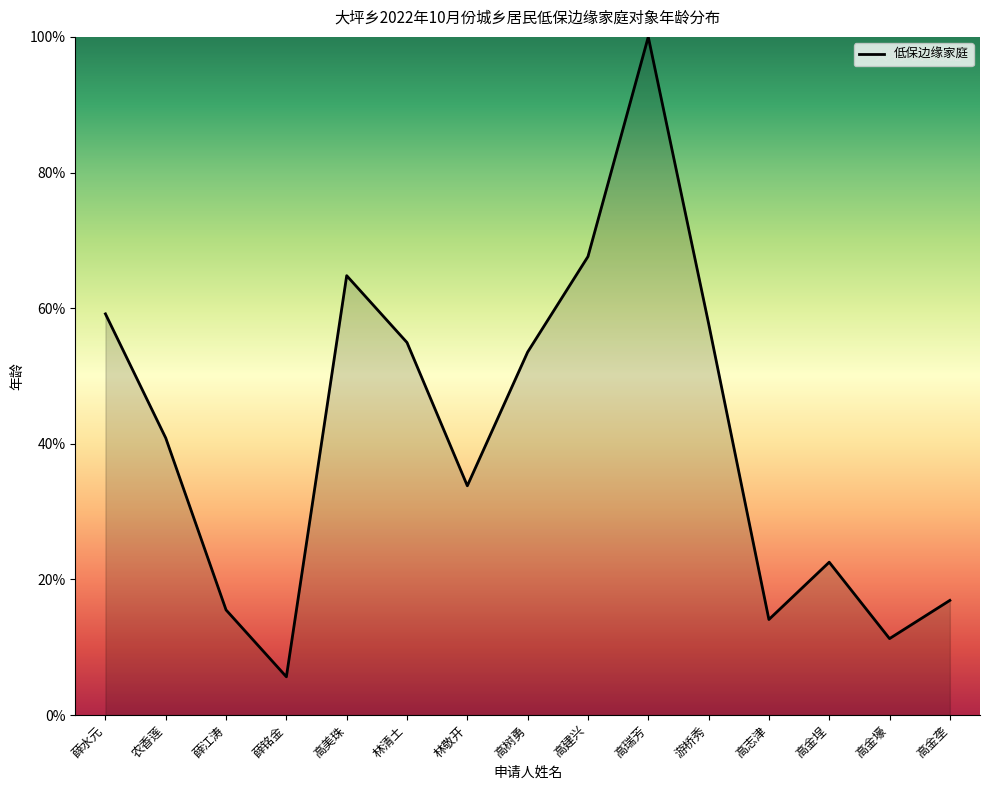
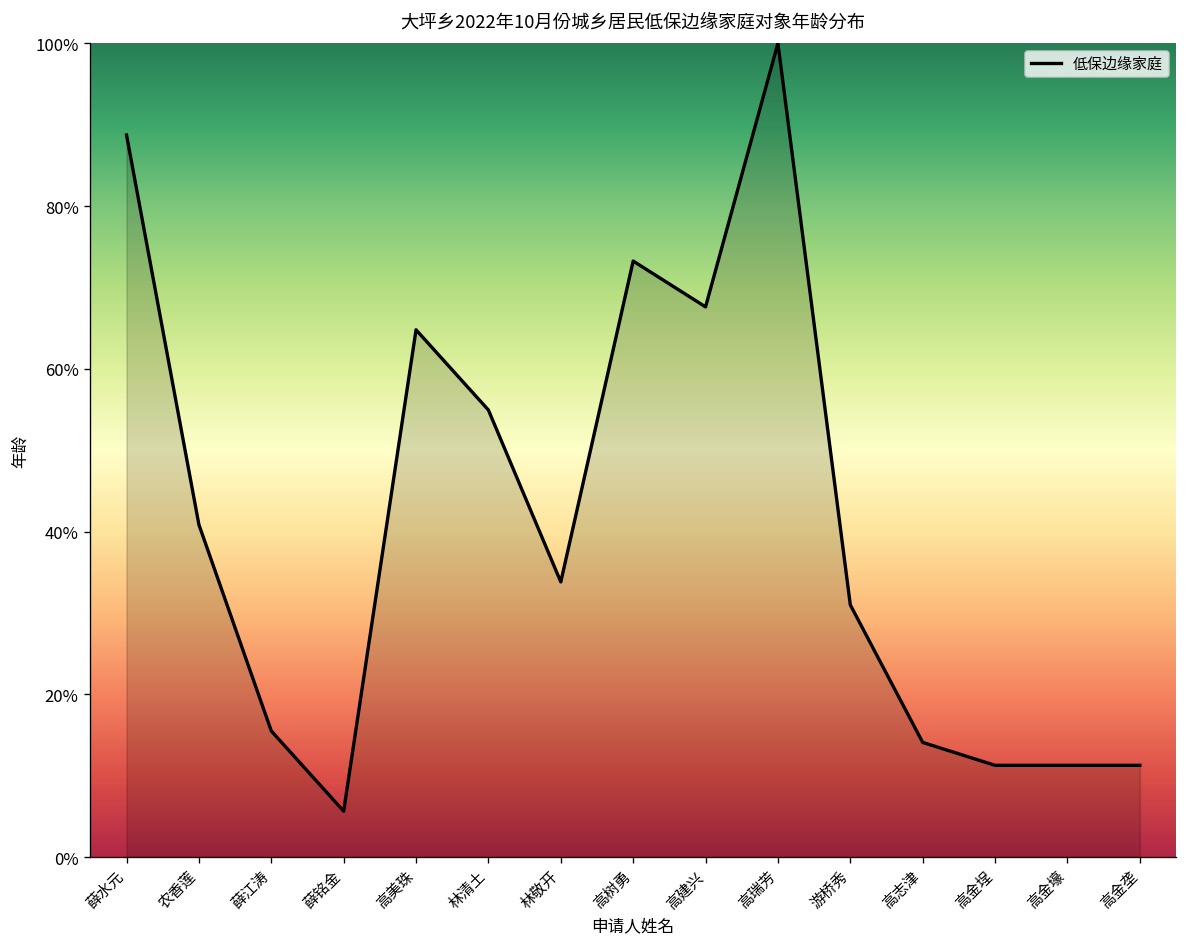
  {
-   "薛水元": "59%",
+   "薛水元": "89%",
    "农香莲": "41%",
    "薛江涛": "15%",
    "薛铭金": "6%",
    "高美珠": "65%",
    "林清土": "55%",
    "林敬开": "34%",
-   "高树勇": "54%",
+   "高树勇": "73%",
    "高建兴": "68%",
    "高瑞芳": "100%",
-   "游桥秀": "58%",
+   "游桥秀": "31%",
    "高志津": "14%",
-   "高金埕": "23%",
+   "高金埕": "11%",
    "高金壕": "11%",
-   "高金垄": "17%"
+   "高金垄": "11%"
  }
